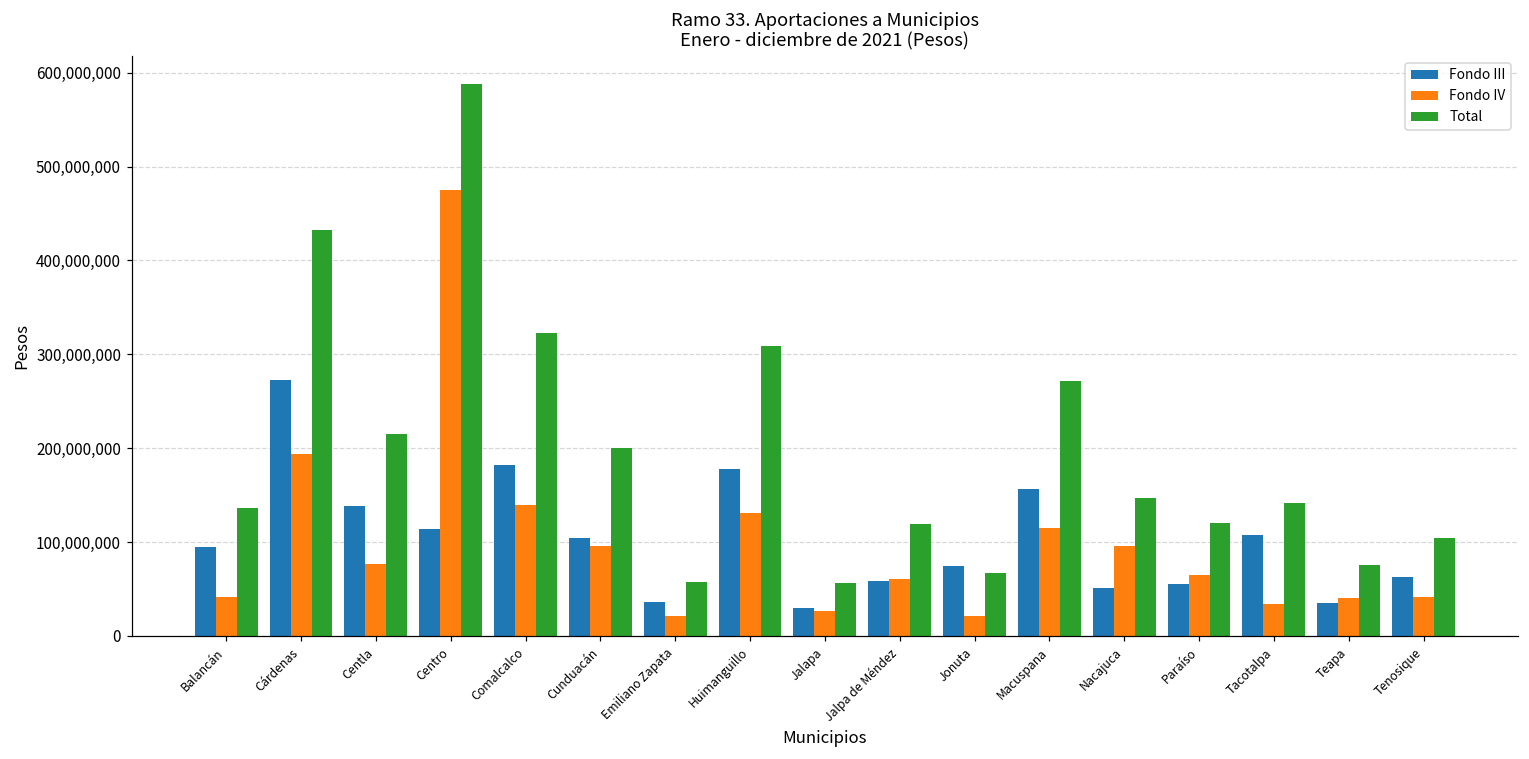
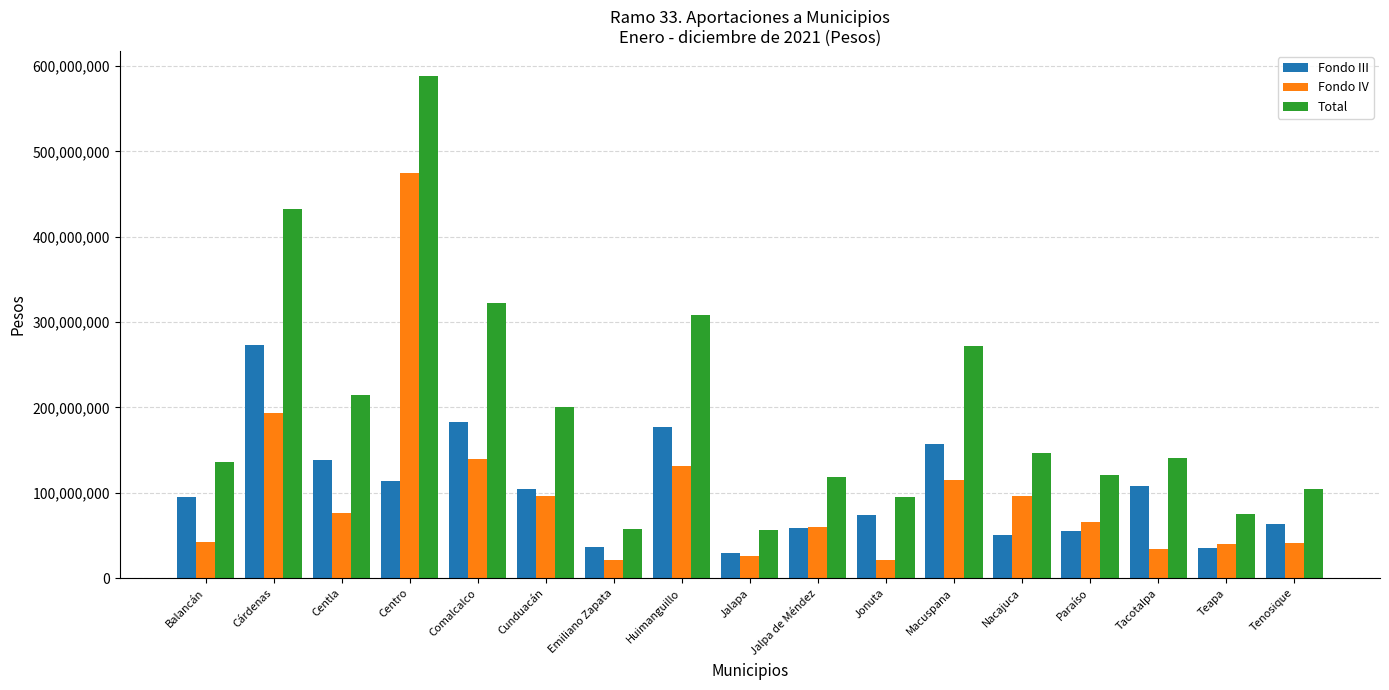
  {
    "Fondo III": {
      "Balancán": "90,000,000",
      "Cárdenas": "270,000,000",
      "Centla": "140,000,000",
      "Centro": "110,000,000",
      "Comalcalco": "180,000,000",
      "Cunduacán": "100,000,000",
      "Emiliano Zapata": "40,000,000",
      "Huimanguillo": "180,000,000",
      "Jalapa": "30,000,000",
      "Jalpa de Méndez": "60,000,000",
      "Jonuta": "70,000,000",
      "Macuspana": "160,000,000",
      "Nacajuca": "50,000,000",
      "Paraíso": "60,000,000",
      "Tacotalpa": "110,000,000",
      "Teapa": "30,000,000",
      "Tenosique": "60,000,000"
    },
    "Fondo IV": {
      "Balancán": "40,000,000",
      "Cárdenas": "190,000,000",
      "Centla": "80,000,000",
      "Centro": "470,000,000",
      "Comalcalco": "140,000,000",
      "Cunduacán": "100,000,000",
      "Emiliano Zapata": "20,000,000",
      "Huimanguillo": "130,000,000",
      "Jalapa": "30,000,000",
      "Jalpa de Méndez": "60,000,000",
      "Jonuta": "20,000,000",
      "Macuspana": "110,000,000",
      "Nacajuca": "100,000,000",
      "Paraíso": "70,000,000",
      "Tacotalpa": "30,000,000",
      "Teapa": "40,000,000",
      "Tenosique": "40,000,000"
    },
    "Total": {
      "Balancán": "140,000,000",
      "Cárdenas": "430,000,000",
      "Centla": "210,000,000",
      "Centro": "590,000,000",
      "Comalcalco": "320,000,000",
      "Cunduacán": "200,000,000",
      "Emiliano Zapata": "60,000,000",
      "Huimanguillo": "310,000,000",
      "Jalapa": "60,000,000",
      "Jalpa de Méndez": "120,000,000",
-     "Jonuta": "70,000,000",
+     "Jonuta": "100,000,000",
      "Macuspana": "270,000,000",
      "Nacajuca": "150,000,000",
      "Paraíso": "120,000,000",
      "Tacotalpa": "140,000,000",
      "Teapa": "80,000,000",
      "Tenosique": "100,000,000"
    }
  }
